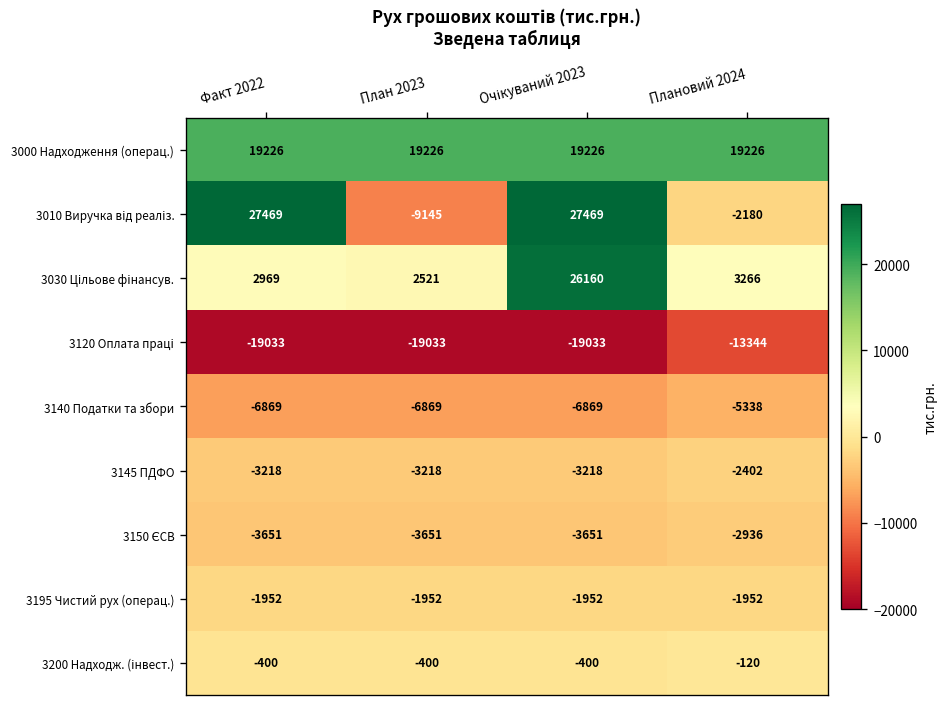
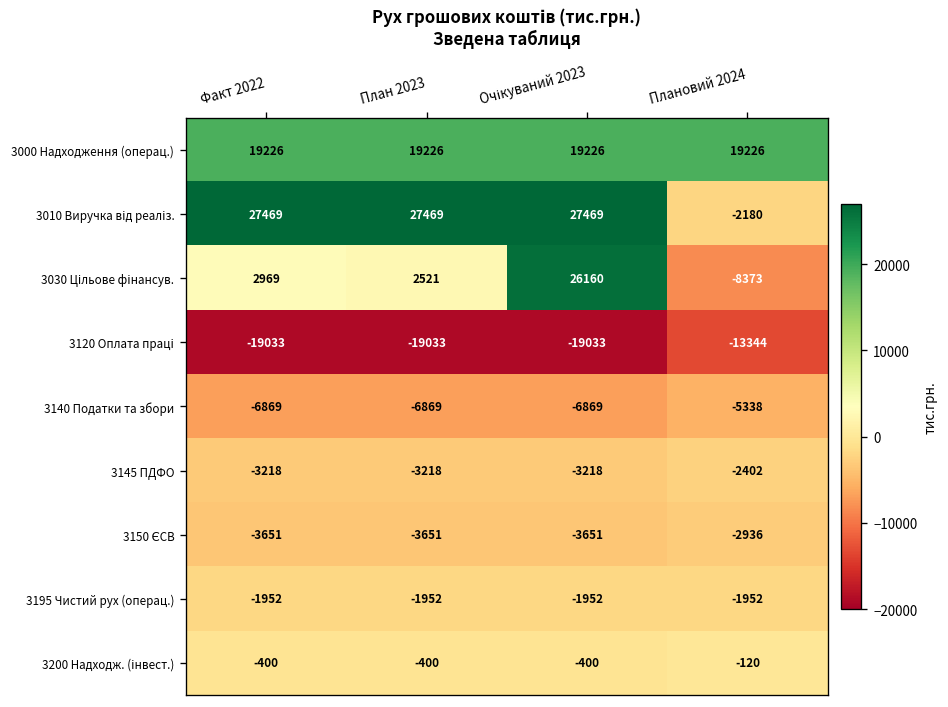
  {
    "3000 Надходження (операц.)": {
      "Факт 2022": 19226,
      "План 2023": 19226,
      "Очікуваний 2023": 19226,
      "Плановий 2024": 19226
    },
    "3010 Виручка від реаліз.": {
      "Факт 2022": 27469,
-     "План 2023": -9145,
+     "План 2023": 27469,
      "Очікуваний 2023": 27469,
      "Плановий 2024": -2180
    },
    "3030 Цільове фінансув.": {
      "Факт 2022": 2969,
      "План 2023": 2521,
      "Очікуваний 2023": 26160,
-     "Плановий 2024": 3266
+     "Плановий 2024": -8373
    },
    "3120 Оплата праці": {
      "Факт 2022": -19033,
      "План 2023": -19033,
      "Очікуваний 2023": -19033,
      "Плановий 2024": -13344
    },
    "3140 Податки та збори": {
      "Факт 2022": -6869,
      "План 2023": -6869,
      "Очікуваний 2023": -6869,
      "Плановий 2024": -5338
    },
    "3145 ПДФО": {
      "Факт 2022": -3218,
      "План 2023": -3218,
      "Очікуваний 2023": -3218,
      "Плановий 2024": -2402
    },
    "3150 ЄСВ": {
      "Факт 2022": -3651,
      "План 2023": -3651,
      "Очікуваний 2023": -3651,
      "Плановий 2024": -2936
    },
    "3195 Чистий рух (операц.)": {
      "Факт 2022": -1952,
      "План 2023": -1952,
      "Очікуваний 2023": -1952,
      "Плановий 2024": -1952
    },
    "3200 Надходж. (інвест.)": {
      "Факт 2022": -400,
      "План 2023": -400,
      "Очікуваний 2023": -400,
      "Плановий 2024": -120
    }
  }
